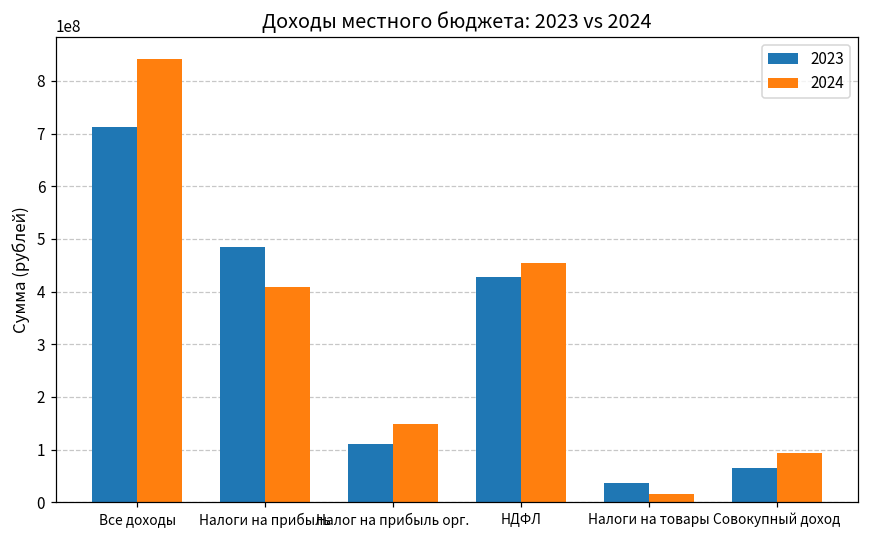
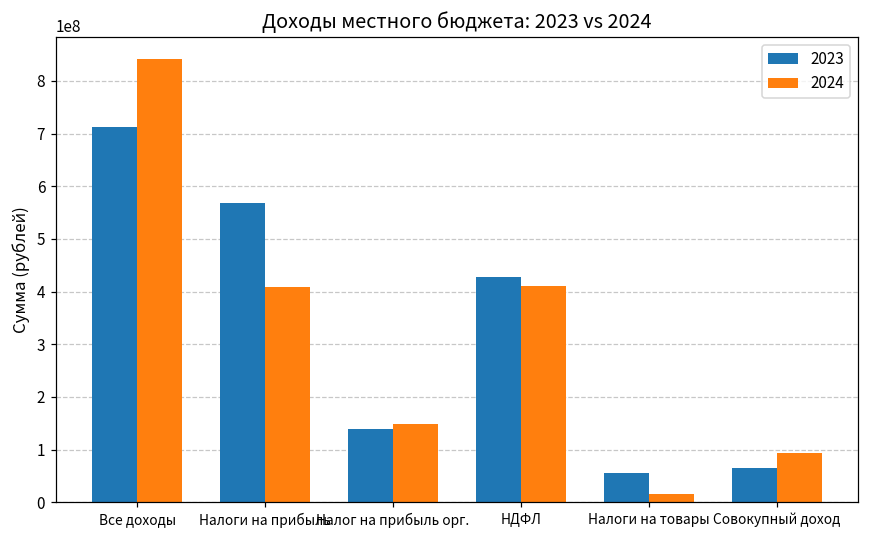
  {
    "2023": {
      "Все доходы": 710000000,
-     "Налоги на прибыль": 480000000,
-     "Налог на прибыль орг.": 110000000,
+     "Налоги на прибыль": 570000000,
+     "Налог на прибыль орг.": 140000000,
      "НДФЛ": 430000000,
-     "Налоги на товары": 40000000,
+     "Налоги на товары": 60000000,
      "Совокупный доход": 70000000
    },
    "2024": {
      "Все доходы": 840000000,
      "Налоги на прибыль": 410000000,
      "Налог на прибыль орг.": 150000000,
-     "НДФЛ": 460000000,
+     "НДФЛ": 410000000,
      "Налоги на товары": 20000000,
      "Совокупный доход": 90000000
    }
  }
